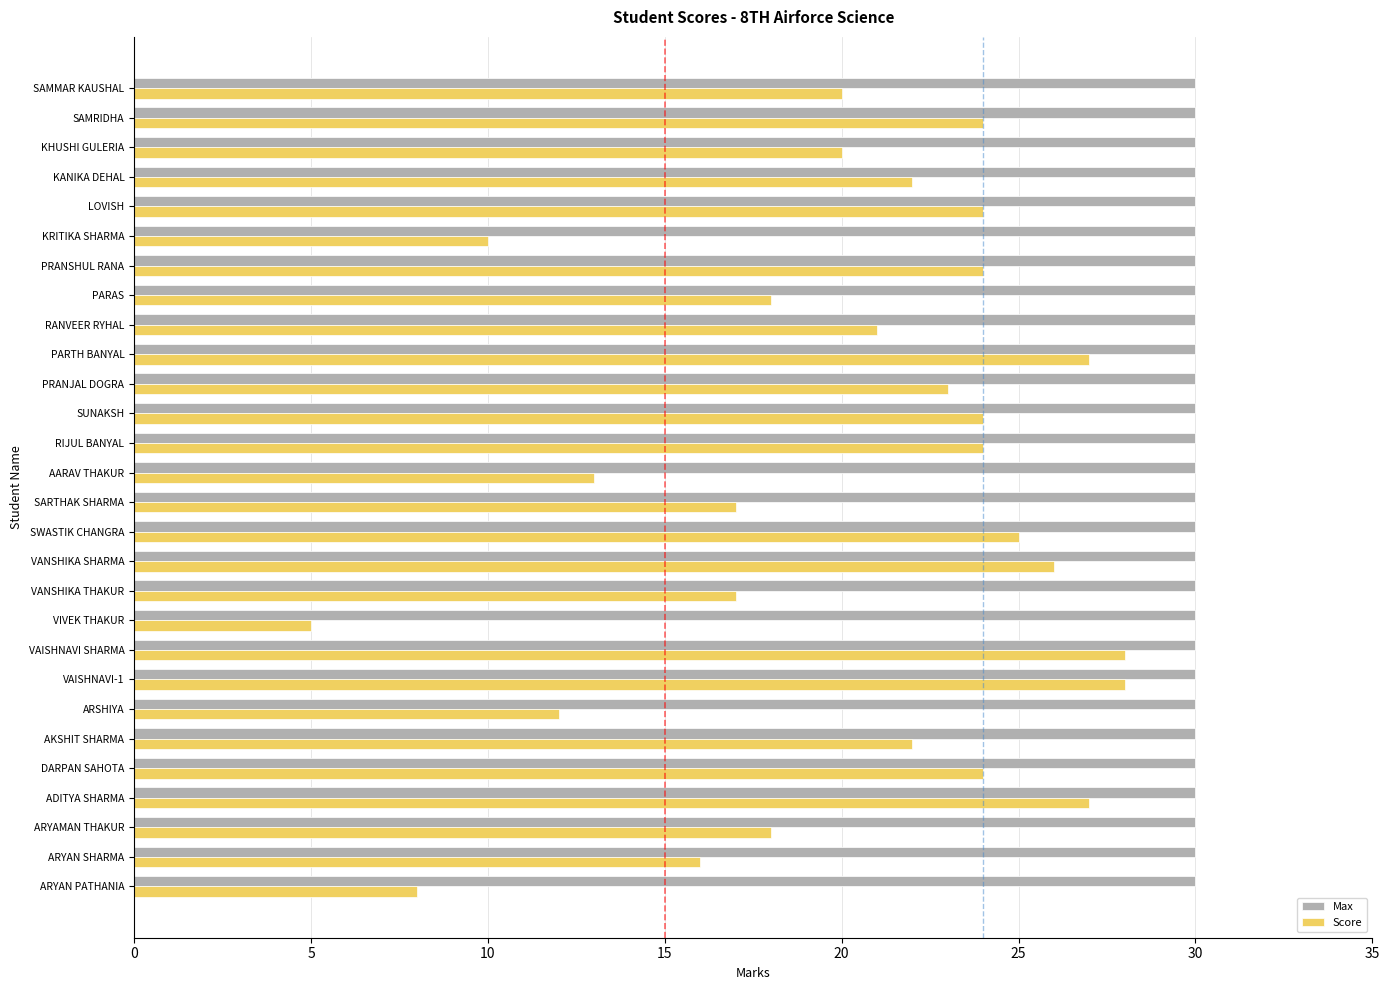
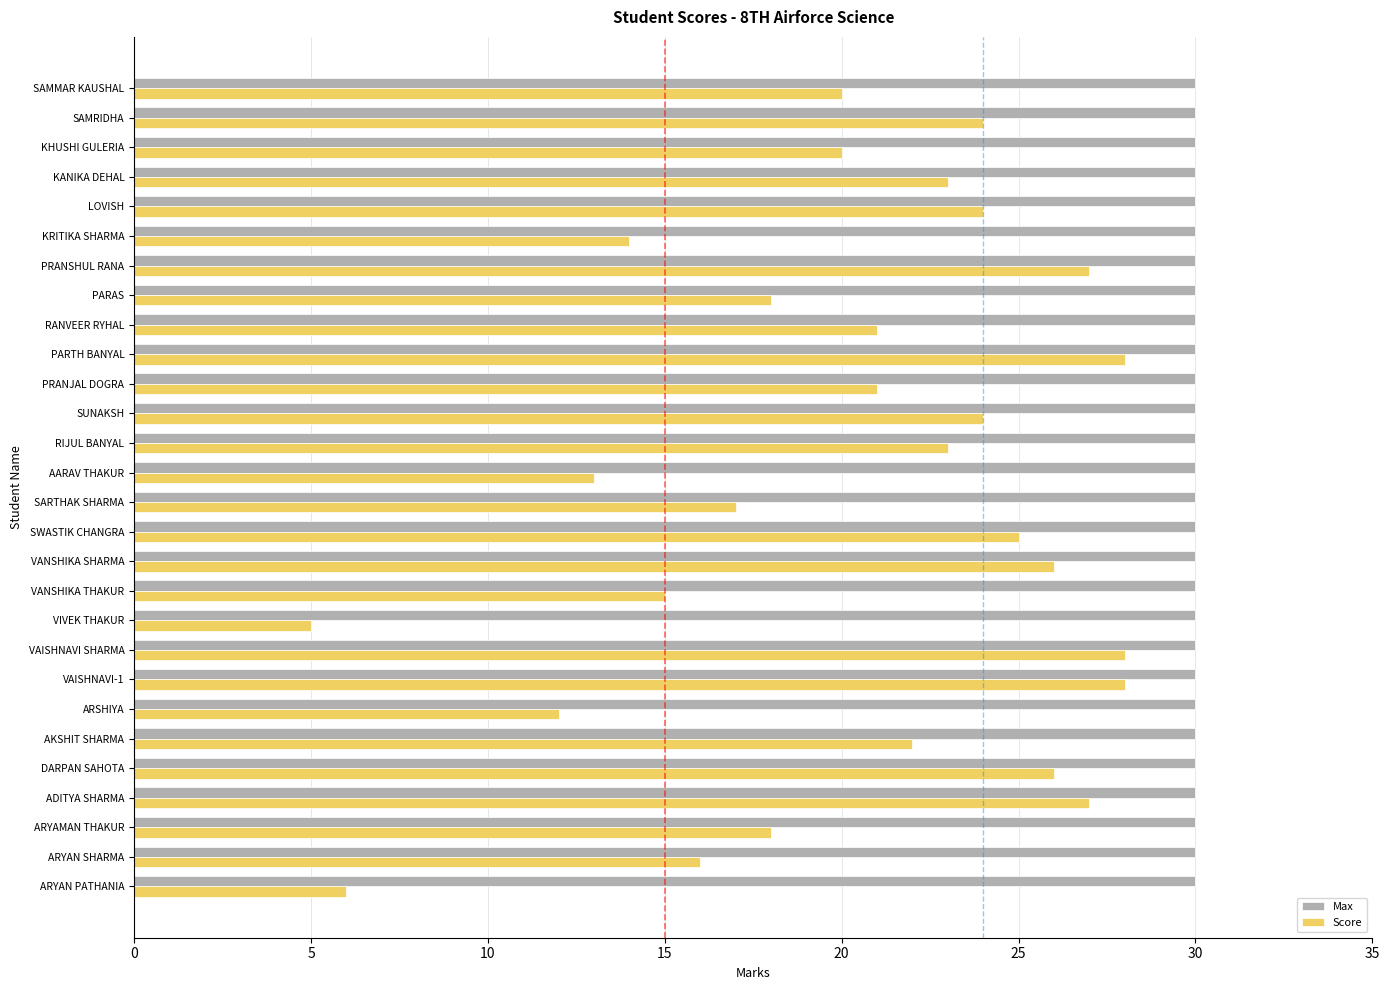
  {
    "Max": {
      "SAMMAR KAUSHAL": 30,
      "SAMRIDHA": 30,
      "KHUSHI GULERIA": 30,
      "KANIKA DEHAL": 30,
      "LOVISH": 30,
      "KRITIKA SHARMA": 30,
      "PRANSHUL RANA": 30,
      "PARAS": 30,
      "RANVEER RYHAL": 30,
      "PARTH BANYAL": 30,
      "PRANJAL DOGRA": 30,
      "SUNAKSH": 30,
      "RIJUL BANYAL": 30,
      "AARAV THAKUR": 30,
      "SARTHAK SHARMA": 30,
      "SWASTIK CHANGRA": 30,
      "VANSHIKA SHARMA": 30,
      "VANSHIKA THAKUR": 30,
      "VIVEK THAKUR": 30,
      "VAISHNAVI SHARMA": 30,
      "VAISHNAVI-1": 30,
      "ARSHIYA": 30,
      "AKSHIT SHARMA": 30,
      "DARPAN SAHOTA": 30,
      "ADITYA SHARMA": 30,
      "ARYAMAN THAKUR": 30,
      "ARYAN SHARMA": 30,
      "ARYAN PATHANIA": 30
    },
    "Score": {
      "SAMMAR KAUSHAL": 20,
      "SAMRIDHA": 24,
      "KHUSHI GULERIA": 20,
-     "KANIKA DEHAL": 22,
+     "KANIKA DEHAL": 23,
      "LOVISH": 24,
-     "KRITIKA SHARMA": 10,
-     "PRANSHUL RANA": 24,
+     "KRITIKA SHARMA": 14,
+     "PRANSHUL RANA": 27,
      "PARAS": 18,
      "RANVEER RYHAL": 21,
-     "PARTH BANYAL": 27,
-     "PRANJAL DOGRA": 23,
+     "PARTH BANYAL": 28,
+     "PRANJAL DOGRA": 21,
      "SUNAKSH": 24,
-     "RIJUL BANYAL": 24,
+     "RIJUL BANYAL": 23,
      "AARAV THAKUR": 13,
      "SARTHAK SHARMA": 17,
      "SWASTIK CHANGRA": 25,
      "VANSHIKA SHARMA": 26,
-     "VANSHIKA THAKUR": 17,
+     "VANSHIKA THAKUR": 15,
      "VIVEK THAKUR": 5,
      "VAISHNAVI SHARMA": 28,
      "VAISHNAVI-1": 28,
      "ARSHIYA": 12,
      "AKSHIT SHARMA": 22,
-     "DARPAN SAHOTA": 24,
+     "DARPAN SAHOTA": 26,
      "ADITYA SHARMA": 27,
      "ARYAMAN THAKUR": 18,
      "ARYAN SHARMA": 16,
-     "ARYAN PATHANIA": 8
+     "ARYAN PATHANIA": 6
    }
  }
